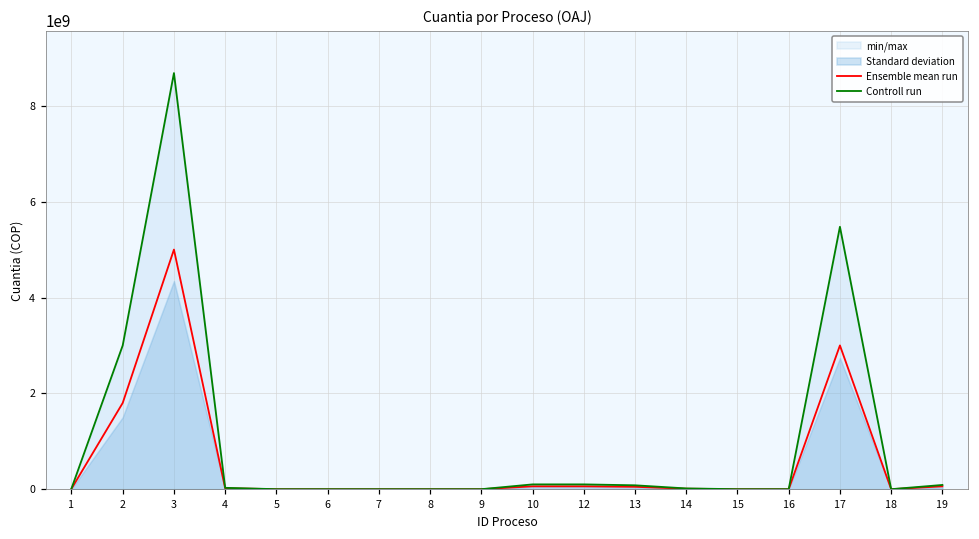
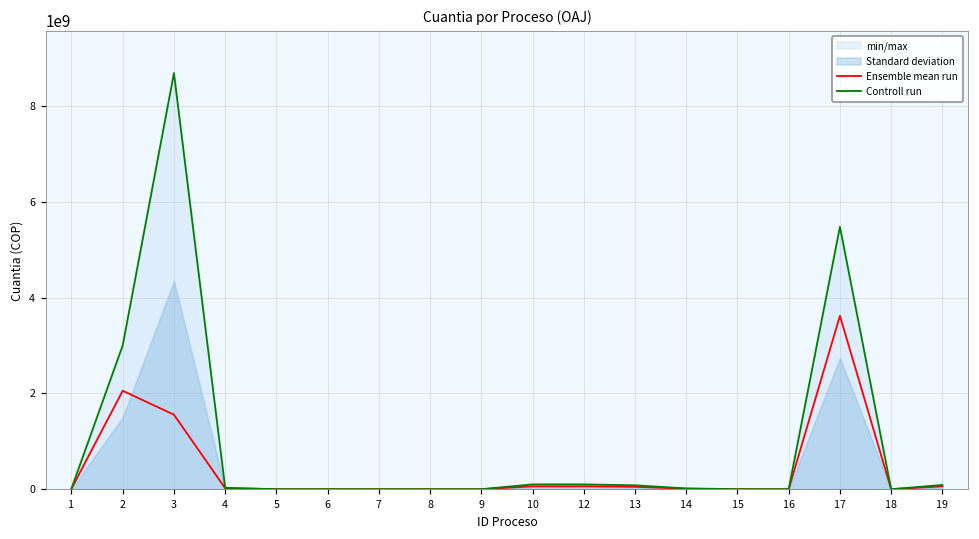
  {
    "Ensemble mean run": {
-     "2": 1800000000,
-     "3": 5000000000,
-     "17": 3000000000
+     "2": 2100000000,
+     "3": 1600000000,
+     "17": 3600000000
    }
  }
